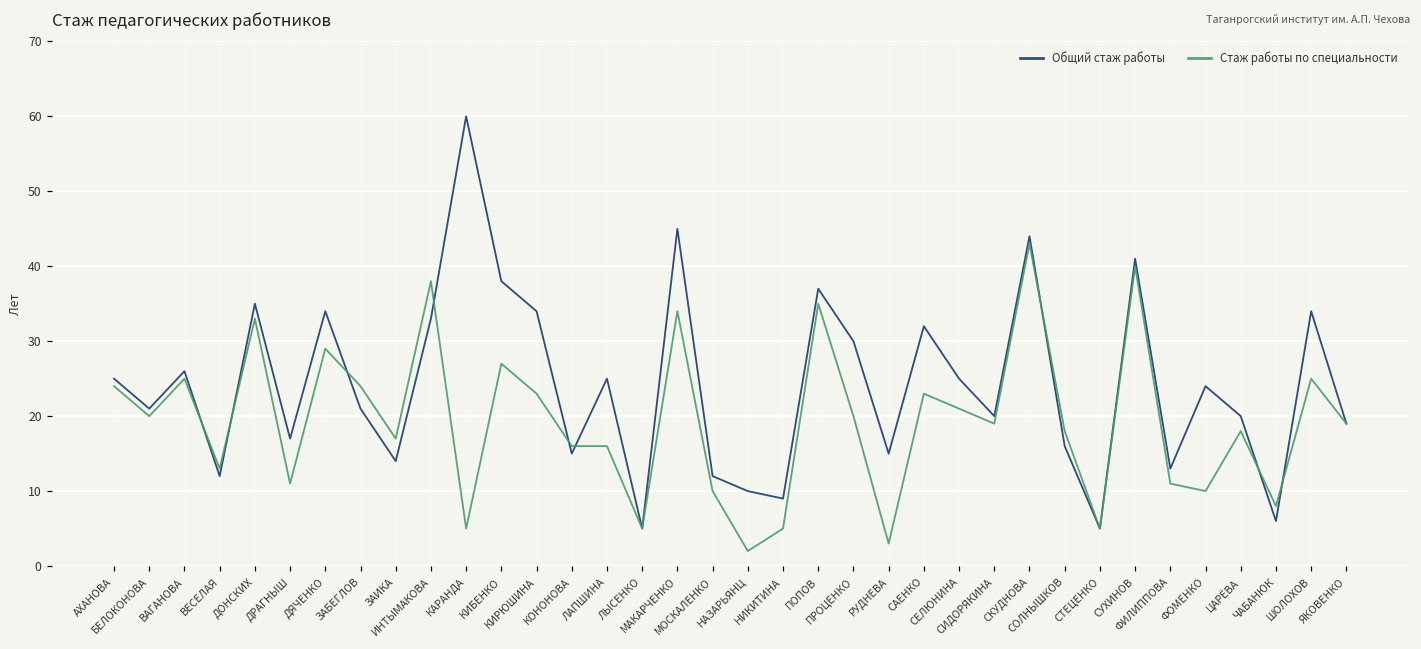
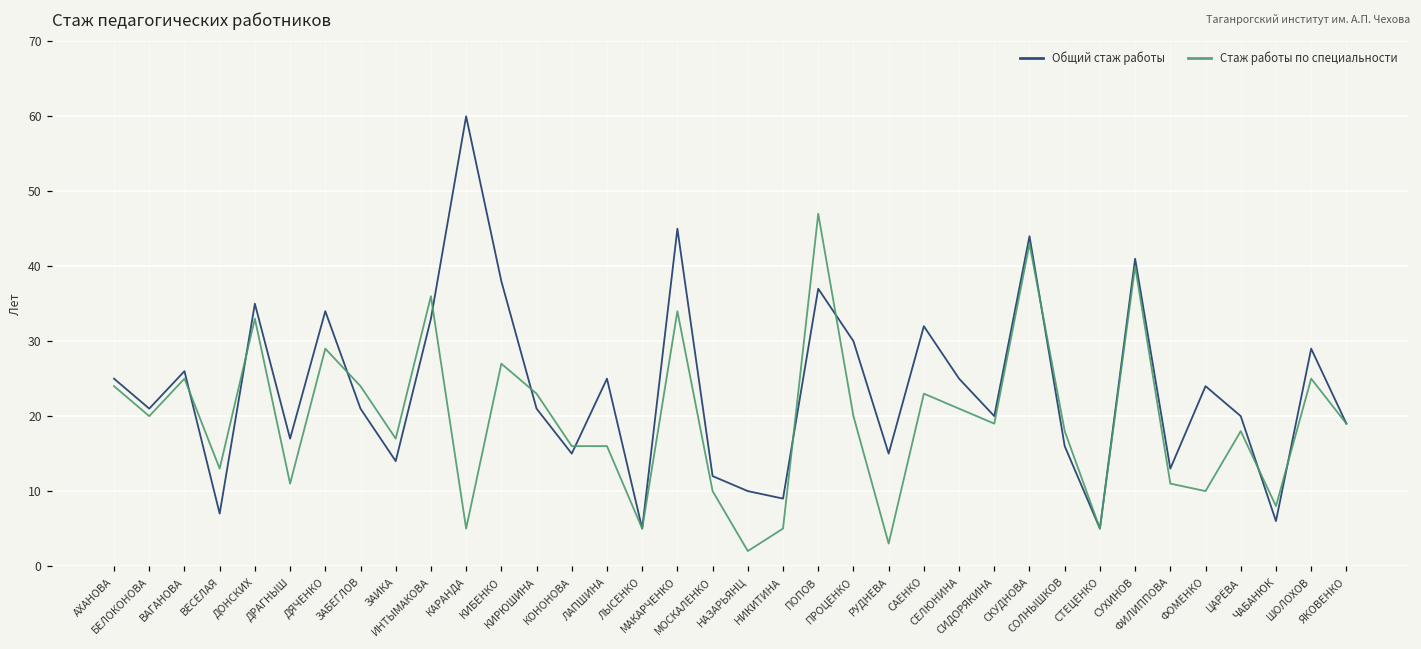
  {
    "Общий стаж работы": {
      "АХАНОВА": 25,
      "БЕЛОКОНОВА": 21,
      "ВАГАНОВА": 26,
-     "ВЕСЕЛАЯ": 12,
+     "ВЕСЕЛАЯ": 7,
      "ДОНСКИХ": 35,
      "ДРАГНЫШ": 17,
      "ДЯЧЕНКО": 34,
      "ЗАБЕГЛОВ": 21,
      "ЗАИКА": 14,
      "ИНТЫМАКОВА": 33,
      "КАРАНДА": 60,
      "КИБЕНКО": 38,
-     "КИРЮШИНА": 34,
+     "КИРЮШИНА": 21,
      "КОНОНОВА": 15,
      "ЛАПШИНА": 25,
      "МАКАРЧЕНКО": 45,
      "МОСКАЛЕНКО": 12,
      "НАЗАРЬЯНЦ": 10,
      "НИКИТИНА": 9,
      "ПОПОВ": 37,
      "ПРОЦЕНКО": 30,
      "РУДНЕВА": 15,
      "САЕНКО": 32,
      "СЕЛЮНИНА": 25,
      "СИДОРЯКИНА": 20,
      "СКУДНОВА": 44,
      "СОЛНЫШКОВ": 16,
      "СУХИНОВ": 41,
      "ФИЛИППОВА": 13,
      "ФОМЕНКО": 24,
      "ЦАРЁВА": 20,
      "ЧАБАНЮК": 6,
-     "ШОЛОХОВ": 34
+     "ШОЛОХОВ": 29
    },
    "Стаж работы по специальности": {
      "АХАНОВА": 24,
      "БЕЛОКОНОВА": 20,
      "ВАГАНОВА": 25,
      "ВЕСЕЛАЯ": 13,
      "ДОНСКИХ": 33,
      "ДРАГНЫШ": 11,
      "ДЯЧЕНКО": 29,
      "ЗАБЕГЛОВ": 24,
      "ЗАИКА": 17,
-     "ИНТЫМАКОВА": 38,
+     "ИНТЫМАКОВА": 36,
      "КАРАНДА": 5,
      "КИБЕНКО": 27,
      "КИРЮШИНА": 23,
      "КОНОНОВА": 16,
      "ЛАПШИНА": 16,
      "МАКАРЧЕНКО": 34,
      "МОСКАЛЕНКО": 10,
      "НАЗАРЬЯНЦ": 2,
      "НИКИТИНА": 5,
-     "ПОПОВ": 35,
+     "ПОПОВ": 47,
      "ПРОЦЕНКО": 20,
      "РУДНЕВА": 3,
      "САЕНКО": 23,
      "СЕЛЮНИНА": 21,
      "СИДОРЯКИНА": 19,
      "СКУДНОВА": 43,
      "СОЛНЫШКОВ": 18,
      "СУХИНОВ": 40,
      "ФИЛИППОВА": 11,
      "ФОМЕНКО": 10,
      "ЦАРЁВА": 18,
      "ЧАБАНЮК": 8,
      "ШОЛОХОВ": 25
    }
  }
